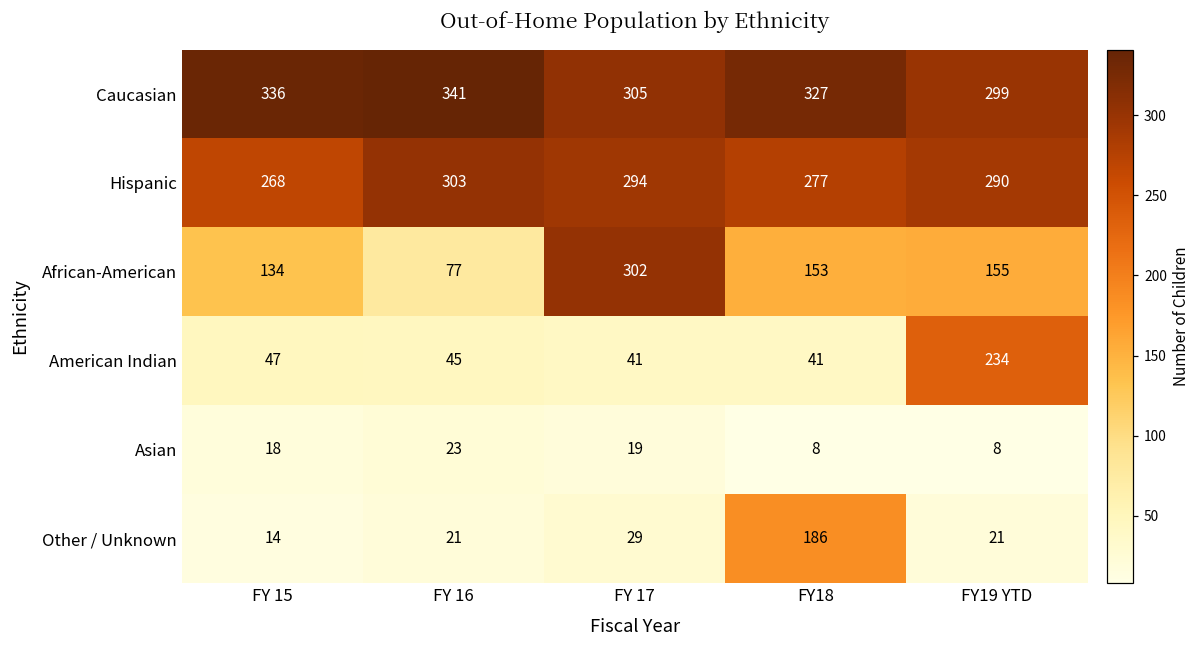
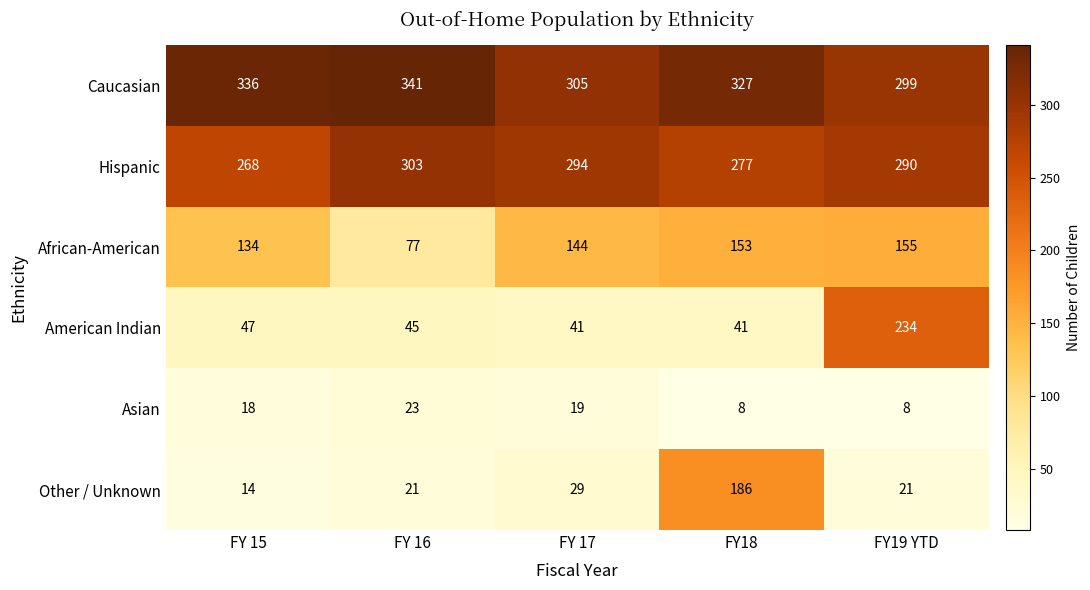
  {
    "Caucasian": {
      "FY 15": 336,
      "FY 16": 341,
      "FY 17": 305,
      "FY18": 327,
      "FY19 YTD": 299
    },
    "Hispanic": {
      "FY 15": 268,
      "FY 16": 303,
      "FY 17": 294,
      "FY18": 277,
      "FY19 YTD": 290
    },
    "African-American": {
      "FY 15": 134,
      "FY 16": 77,
-     "FY 17": 302,
+     "FY 17": 144,
      "FY18": 153,
      "FY19 YTD": 155
    },
    "American Indian": {
      "FY 15": 47,
      "FY 16": 45,
      "FY 17": 41,
      "FY18": 41,
      "FY19 YTD": 234
    },
    "Asian": {
      "FY 15": 18,
      "FY 16": 23,
      "FY 17": 19,
      "FY18": 8,
      "FY19 YTD": 8
    },
    "Other / Unknown": {
      "FY 15": 14,
      "FY 16": 21,
      "FY 17": 29,
      "FY18": 186,
      "FY19 YTD": 21
    }
  }
